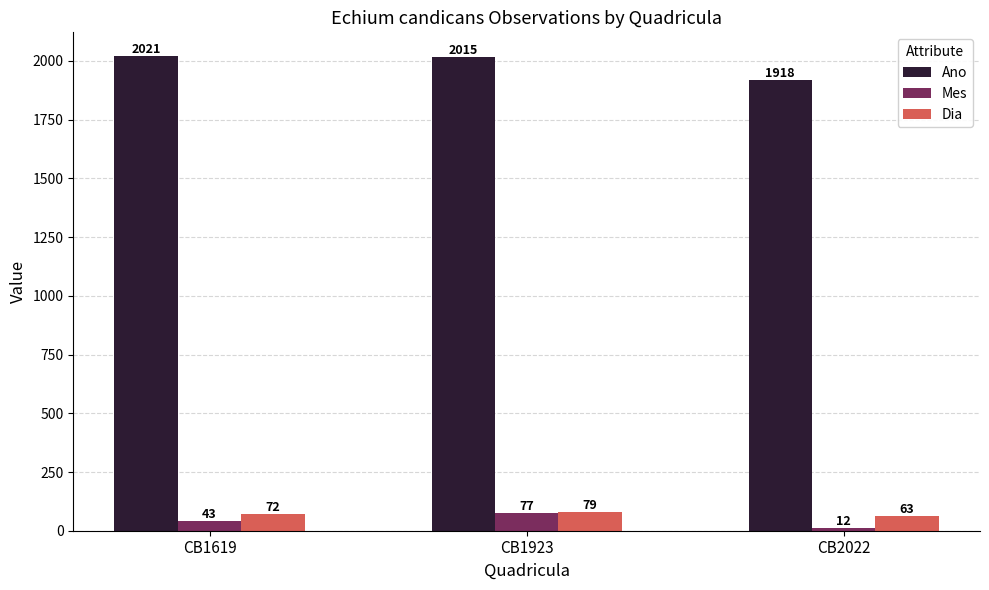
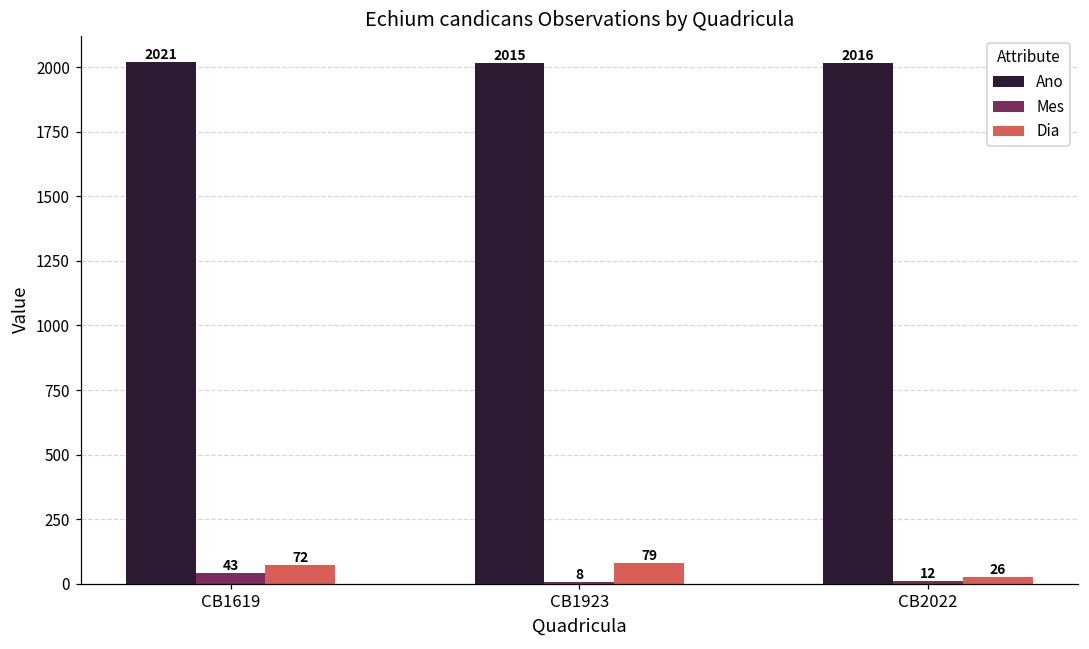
  {
    "Ano": {
      "CB1619": 2021,
      "CB1923": 2015,
-     "CB2022": 1918
+     "CB2022": 2016
    },
    "Mes": {
      "CB1619": 43,
-     "CB1923": 77,
+     "CB1923": 8,
      "CB2022": 12
    },
    "Dia": {
      "CB1619": 72,
      "CB1923": 79,
-     "CB2022": 63
+     "CB2022": 26
    }
  }
